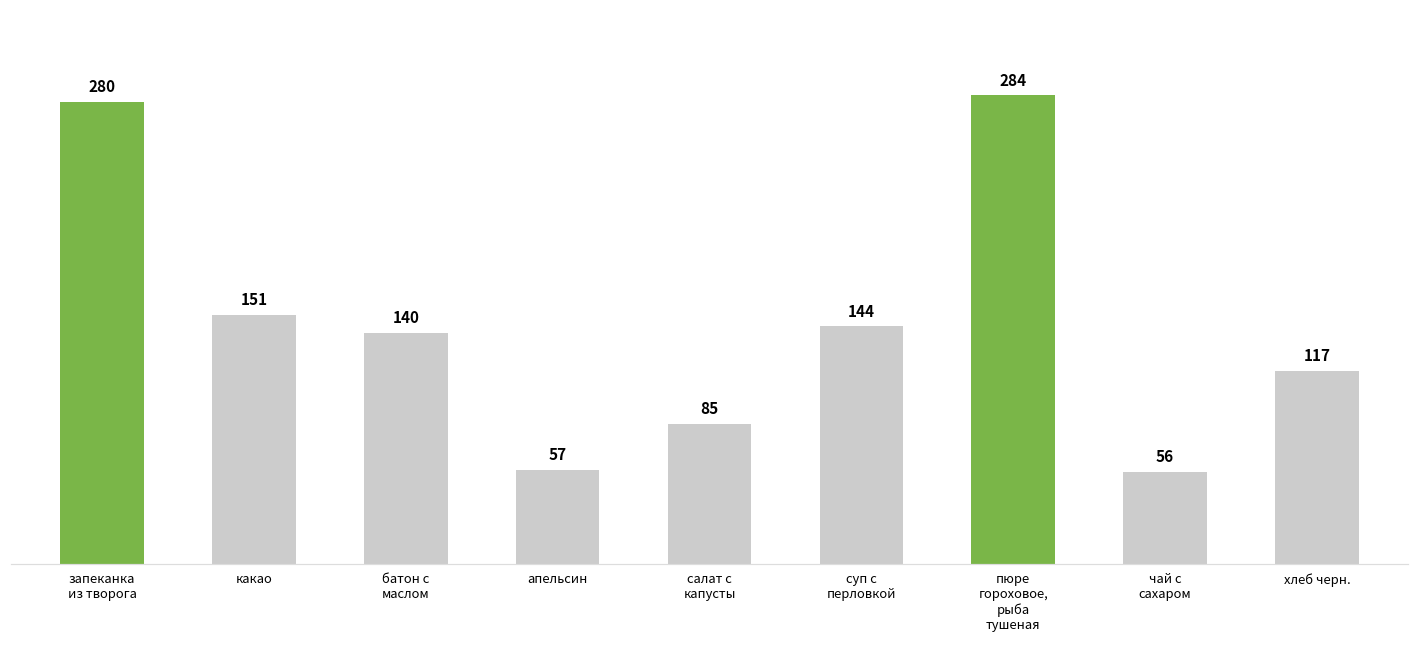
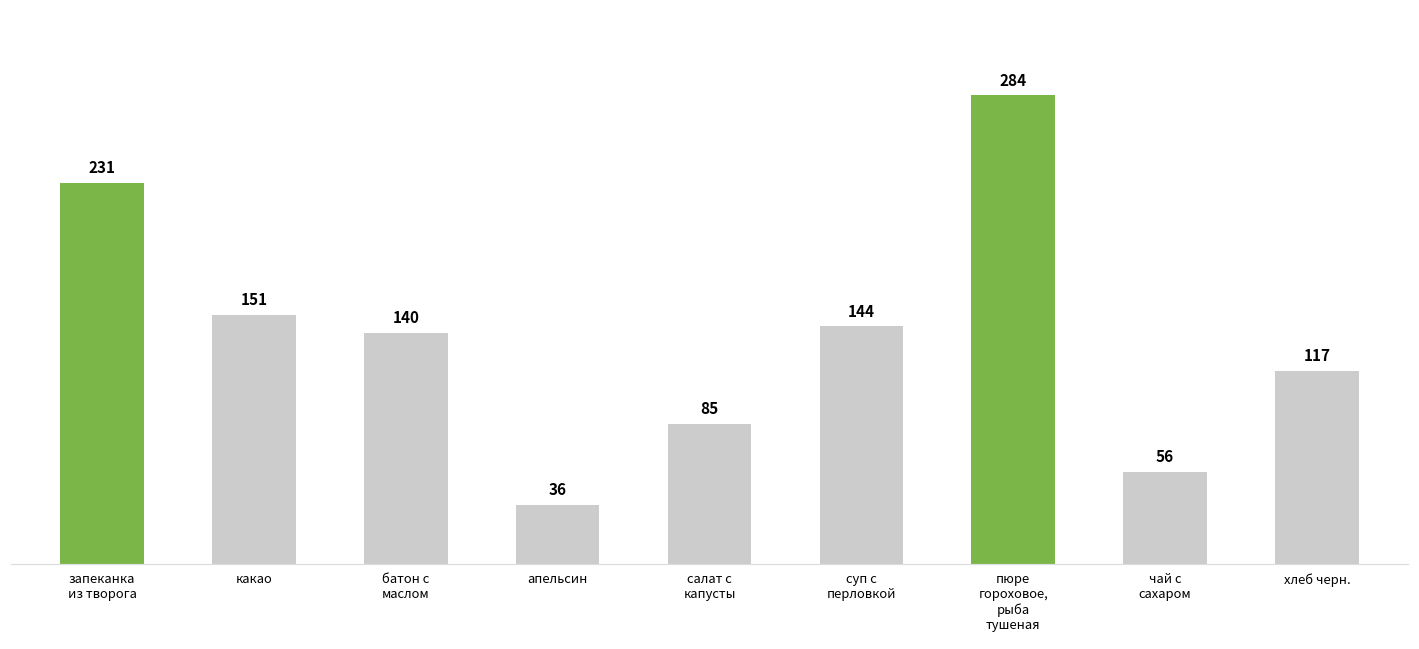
  {
-   "запеканка из творога": 280,
+   "запеканка из творога": 231,
    "какао": 151,
    "батон с маслом": 140,
-   "апельсин": 57,
+   "апельсин": 36,
    "салат с капусты": 85,
    "суп с перловкой": 144,
    "пюре гороховое, рыба тушеная": 284,
    "чай с сахаром": 56,
    "хлеб черн.": 117
  }
